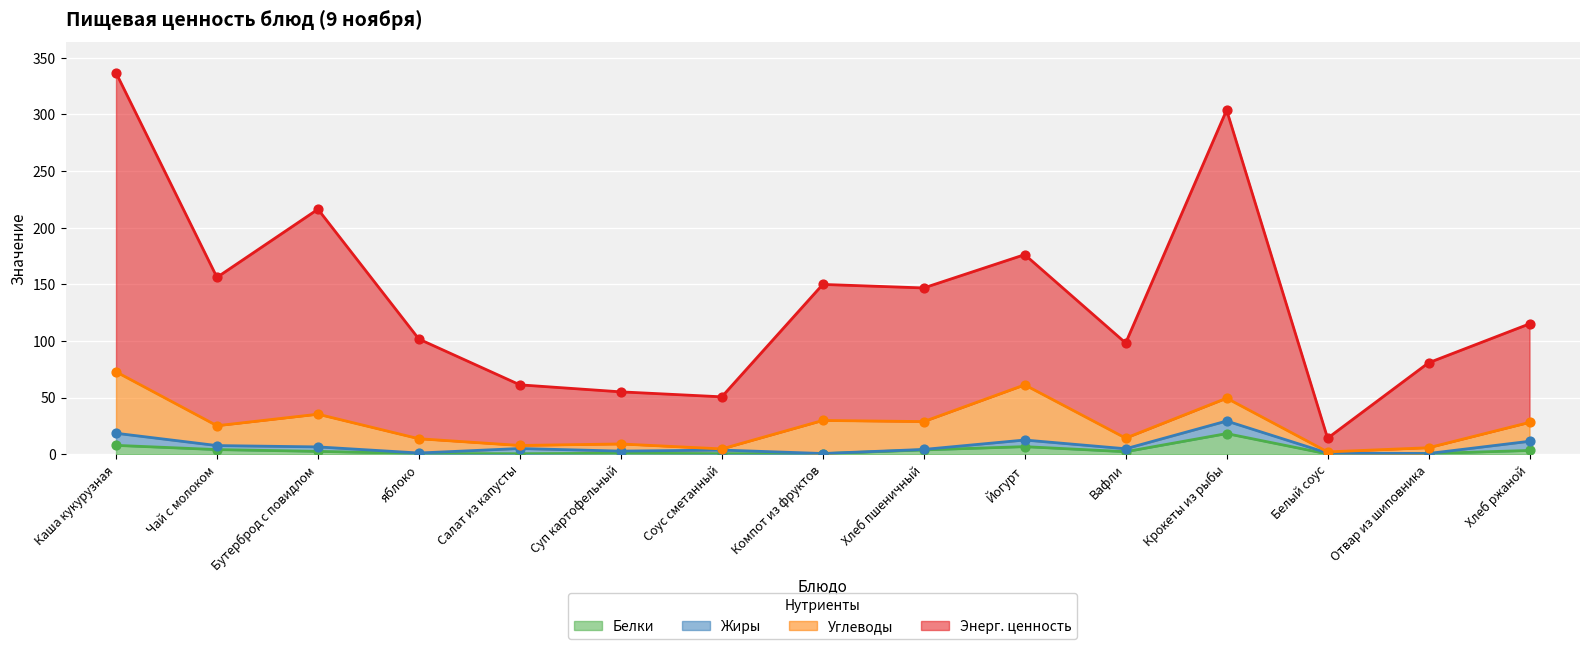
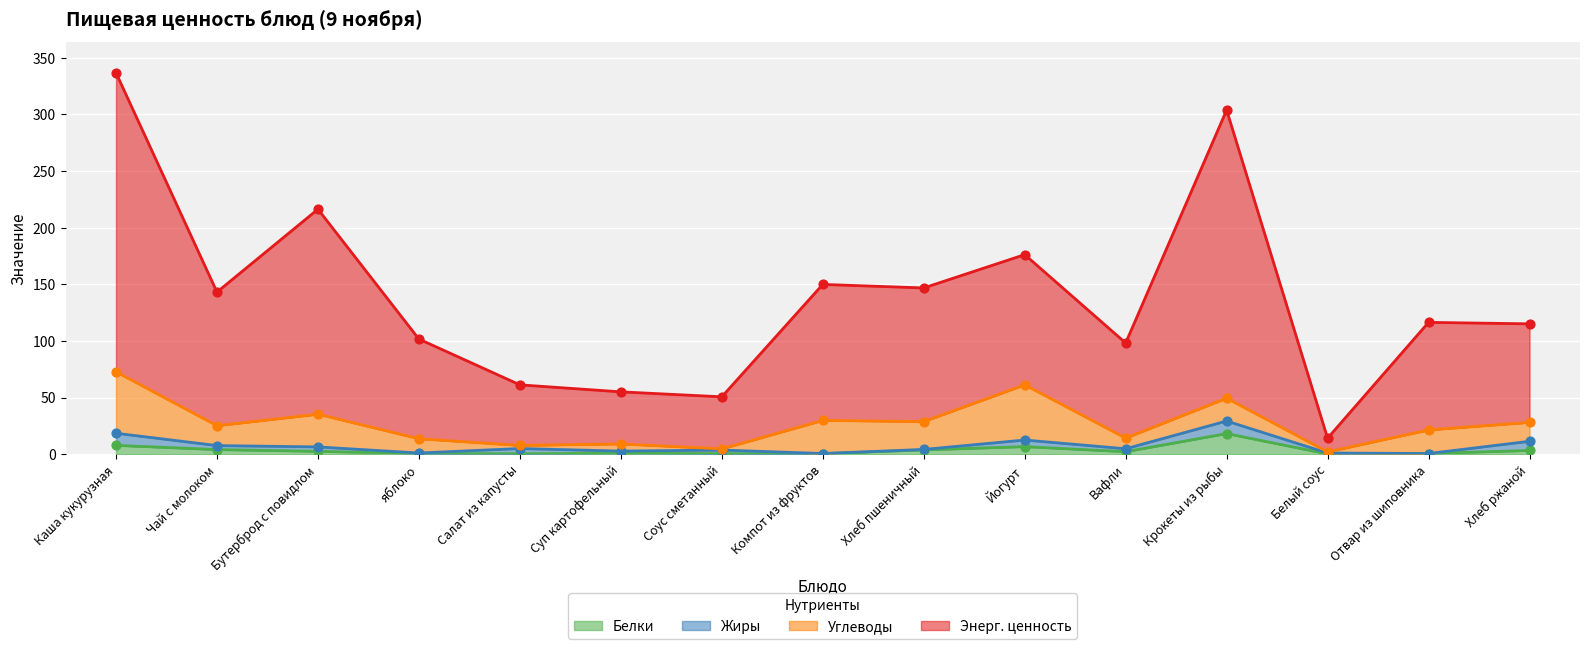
  {
    "Белки": {
      "Каша кукурузная": 8,
      "Чай с молоком": 4,
      "Бутерброд с повидлом": 3,
      "Салат из капусты": 0,
      "Соус сметанный": 0,
      "Йогурт": 7,
      "Вафли": 2,
      "Крокеты из рыбы": 18,
      "Хлеб ржаной": 3
    },
    "Жиры": {
      "Каша кукурузная": 11,
      "Чай с молоком": 4,
      "Бутерброд с повидлом": 4,
      "Салат из капусты": 5,
      "Йогурт": 6,
      "Вафли": 3,
      "Крокеты из рыбы": 11,
      "Хлеб ржаной": 8
    },
    "Углеводы": {
      "Каша кукурузная": 54,
      "Чай с молоком": 18,
      "Бутерброд с повидлом": 29,
      "яблоко": 13,
      "Салат из капусты": 3,
      "Суп картофельный": 6,
      "Компот из фруктов": 29,
      "Хлеб пшеничный": 25,
      "Йогурт": 49,
      "Вафли": 9,
      "Крокеты из рыбы": 20,
-     "Отвар из шиповника": 5,
+     "Отвар из шиповника": 21,
      "Хлеб ржаной": 17
    },
    "Энерг. ценность": {
      "Каша кукурузная": 264,
-     "Чай с молоком": 131,
+     "Чай с молоком": 118,
      "Бутерброд с повидлом": 181,
      "яблоко": 88,
      "Салат из капусты": 54,
      "Суп картофельный": 46,
      "Соус сметанный": 46,
      "Компот из фруктов": 120,
      "Хлеб пшеничный": 118,
      "Йогурт": 115,
      "Вафли": 84,
      "Крокеты из рыбы": 254,
      "Белый соус": 12,
-     "Отвар из шиповника": 75,
+     "Отвар из шиповника": 95,
      "Хлеб ржаной": 87
    }
  }
